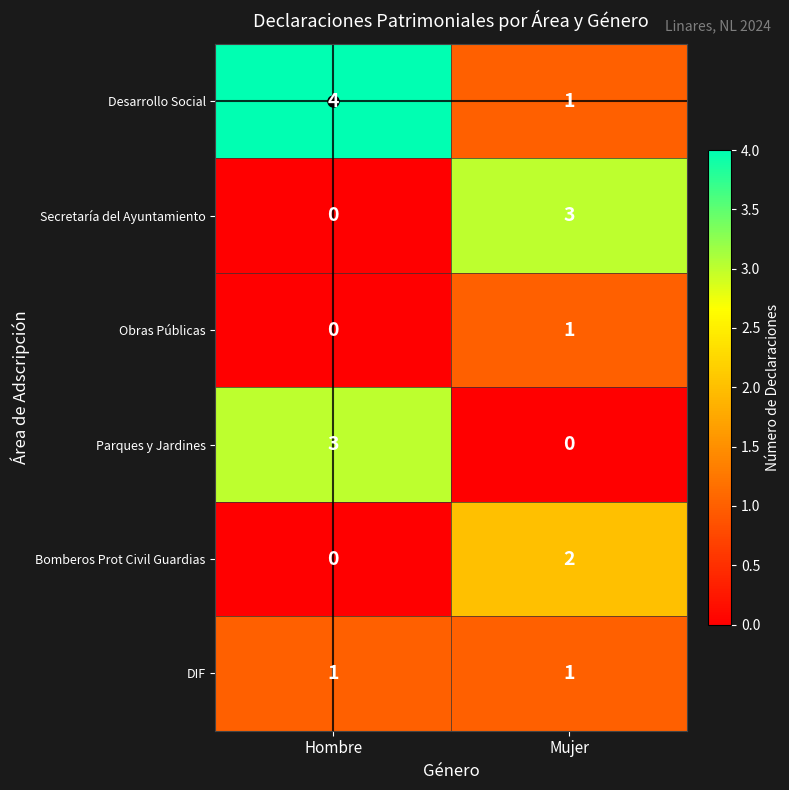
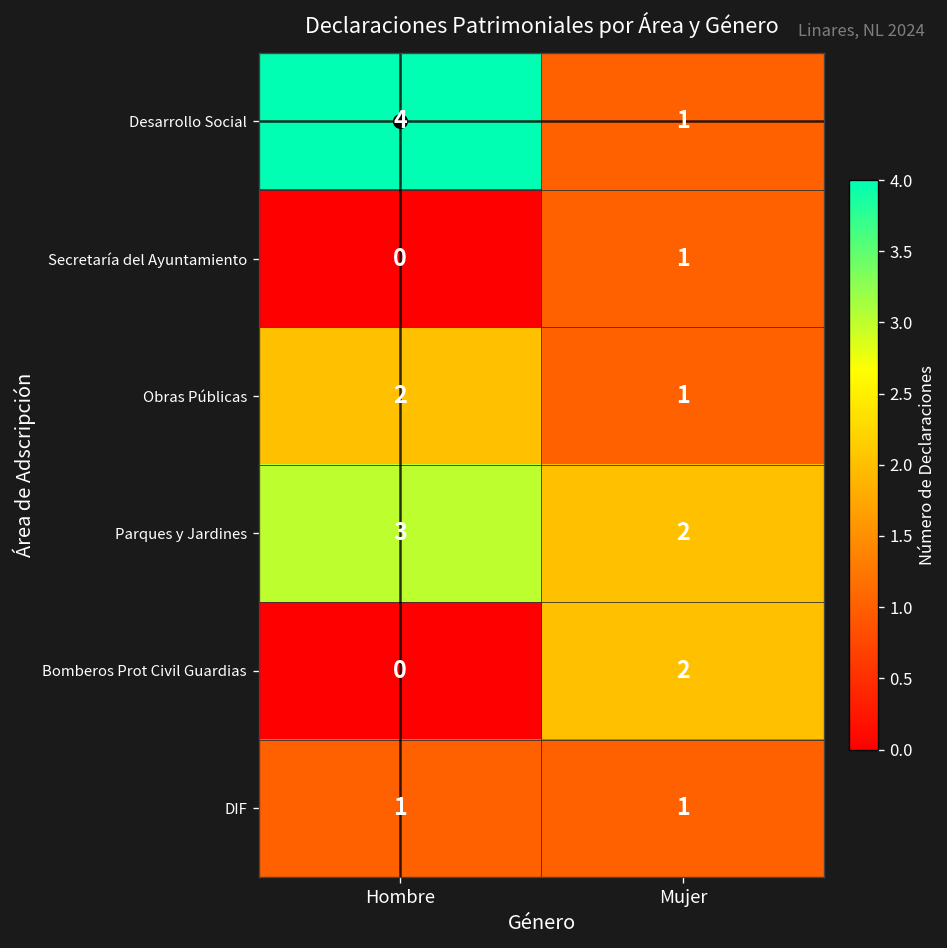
  {
    "Desarrollo Social": {
      "Mujer": 1
    },
    "Secretaría del Ayuntamiento": {
      "Hombre": 0,
-     "Mujer": 3
+     "Mujer": 1
    },
    "Obras Públicas": {
-     "Hombre": 0,
+     "Hombre": 2,
      "Mujer": 1
    },
    "Parques y Jardines": {
      "Hombre": 3,
-     "Mujer": 0
+     "Mujer": 2
    },
    "Bomberos Prot Civil Guardias": {
      "Hombre": 0,
      "Mujer": 2
    },
    "DIF": {
      "Hombre": 1,
      "Mujer": 1
    }
  }
